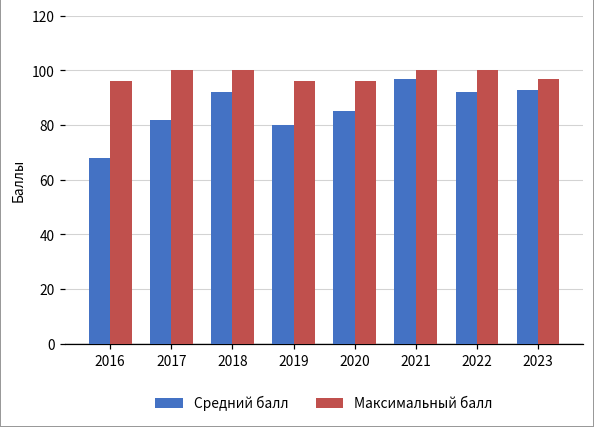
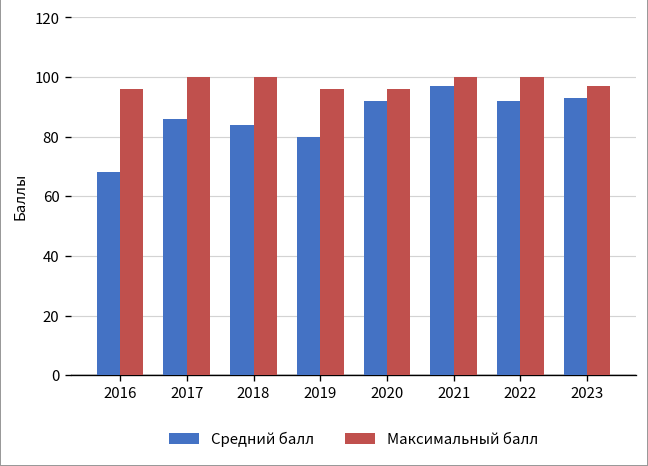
  {
    "Средний балл": {
      "2016": 68,
-     "2017": 82,
-     "2018": 92,
+     "2017": 86,
+     "2018": 84,
      "2019": 80,
-     "2020": 85,
+     "2020": 92,
      "2021": 97,
      "2022": 92,
      "2023": 93
    },
    "Максимальный балл": {
      "2016": 96,
      "2017": 100,
      "2018": 100,
      "2019": 96,
      "2020": 96,
      "2021": 100,
      "2022": 100,
      "2023": 97
    }
  }
